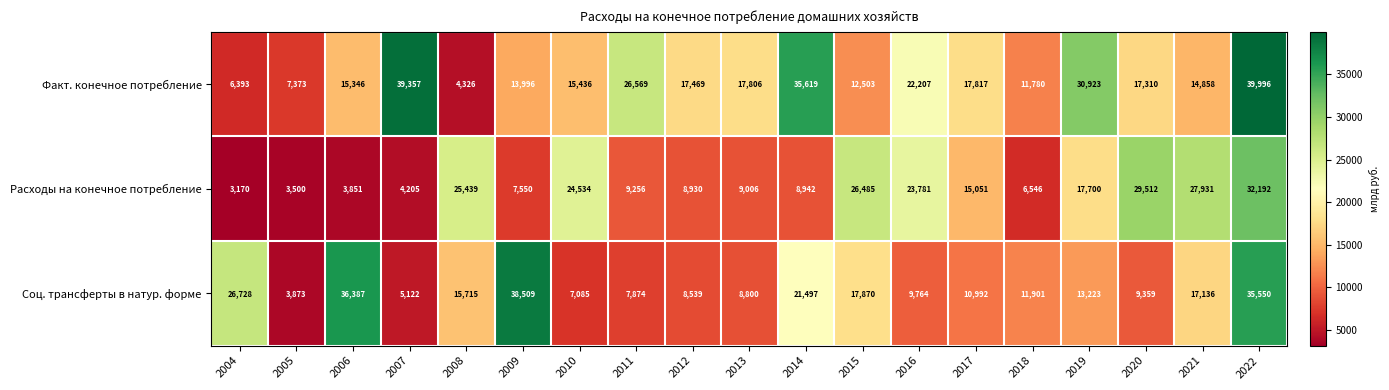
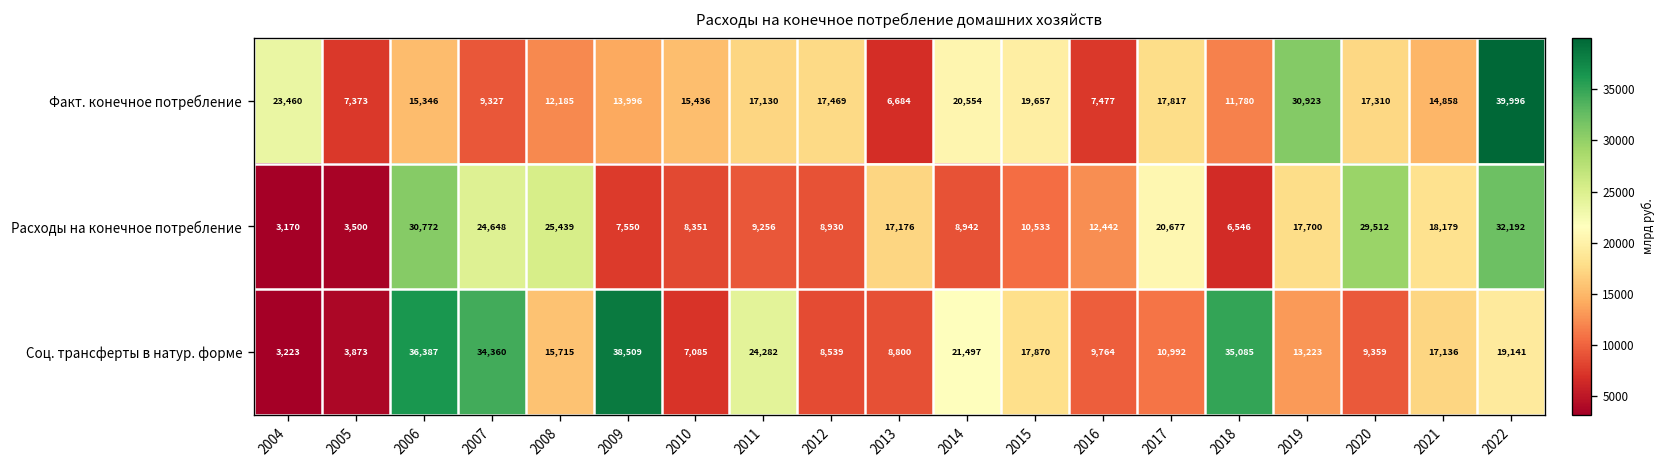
  {
    "Факт. конечное потребление": {
-     "2004": "6,393",
+     "2004": "23,460",
      "2005": "7,373",
      "2006": "15,346",
-     "2007": "39,357",
-     "2008": "4,326",
+     "2007": "9,327",
+     "2008": "12,185",
      "2009": "13,996",
      "2010": "15,436",
-     "2011": "26,569",
+     "2011": "17,130",
      "2012": "17,469",
-     "2013": "17,806",
-     "2014": "35,619",
-     "2015": "12,503",
-     "2016": "22,207",
+     "2013": "6,684",
+     "2014": "20,554",
+     "2015": "19,657",
+     "2016": "7,477",
      "2017": "17,817",
      "2018": "11,780",
      "2019": "30,923",
      "2020": "17,310",
      "2021": "14,858",
      "2022": "39,996"
    },
    "Расходы на конечное потребление": {
      "2004": "3,170",
      "2005": "3,500",
-     "2006": "3,851",
-     "2007": "4,205",
+     "2006": "30,772",
+     "2007": "24,648",
      "2008": "25,439",
      "2009": "7,550",
-     "2010": "24,534",
+     "2010": "8,351",
      "2011": "9,256",
      "2012": "8,930",
-     "2013": "9,006",
+     "2013": "17,176",
      "2014": "8,942",
-     "2015": "26,485",
-     "2016": "23,781",
-     "2017": "15,051",
+     "2015": "10,533",
+     "2016": "12,442",
+     "2017": "20,677",
      "2018": "6,546",
      "2019": "17,700",
      "2020": "29,512",
-     "2021": "27,931",
+     "2021": "18,179",
      "2022": "32,192"
    },
    "Соц. трансферты в натур. форме": {
-     "2004": "26,728",
+     "2004": "3,223",
      "2005": "3,873",
      "2006": "36,387",
-     "2007": "5,122",
+     "2007": "34,360",
      "2008": "15,715",
      "2009": "38,509",
      "2010": "7,085",
-     "2011": "7,874",
+     "2011": "24,282",
      "2012": "8,539",
      "2013": "8,800",
      "2014": "21,497",
      "2015": "17,870",
      "2016": "9,764",
      "2017": "10,992",
-     "2018": "11,901",
+     "2018": "35,085",
      "2019": "13,223",
      "2020": "9,359",
      "2021": "17,136",
-     "2022": "35,550"
+     "2022": "19,141"
    }
  }
